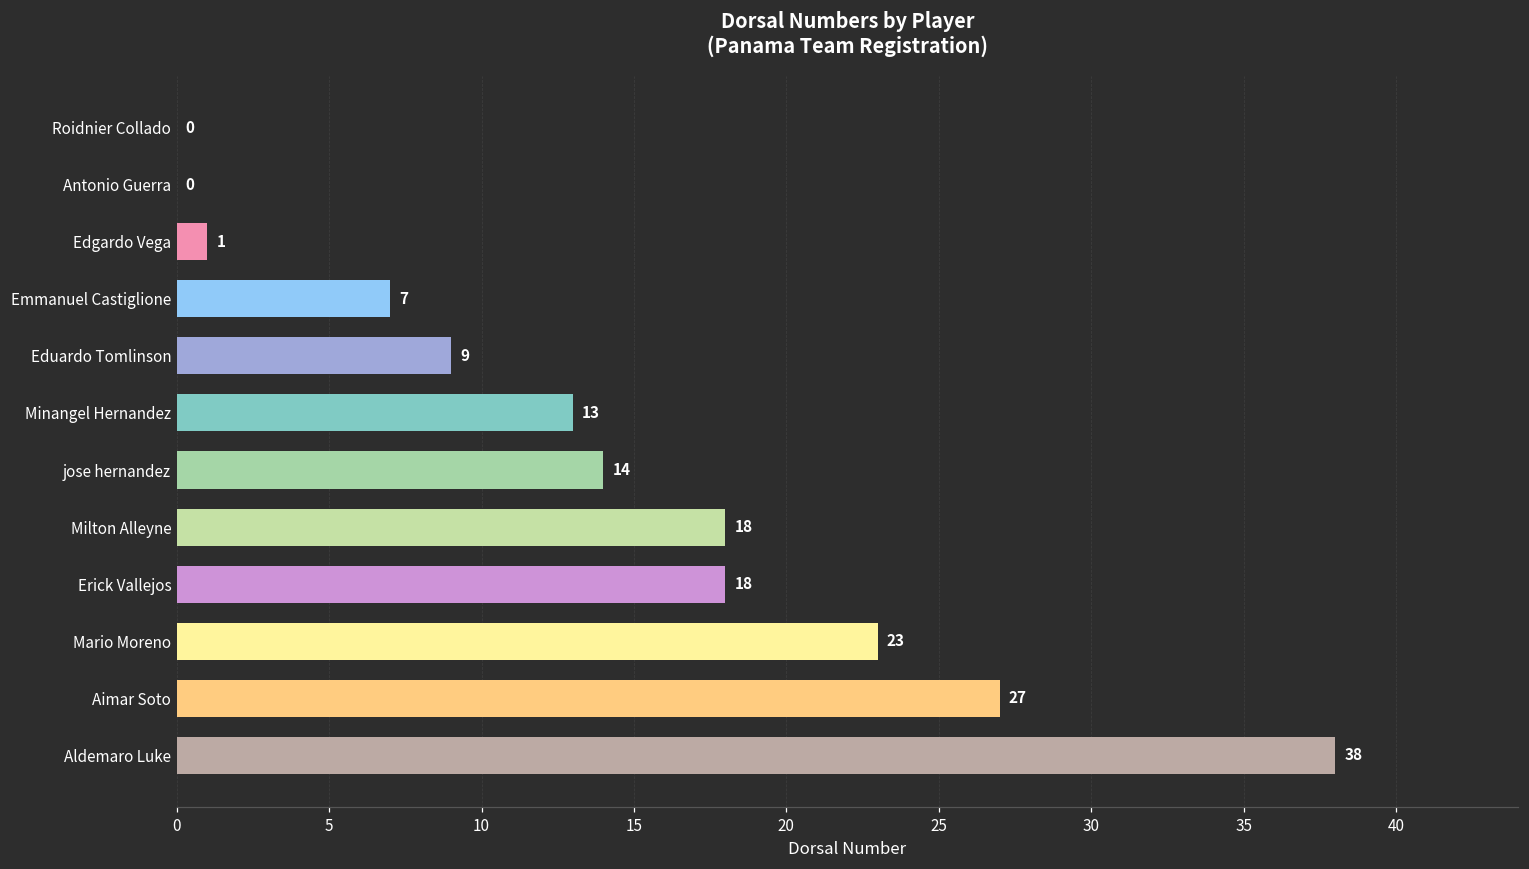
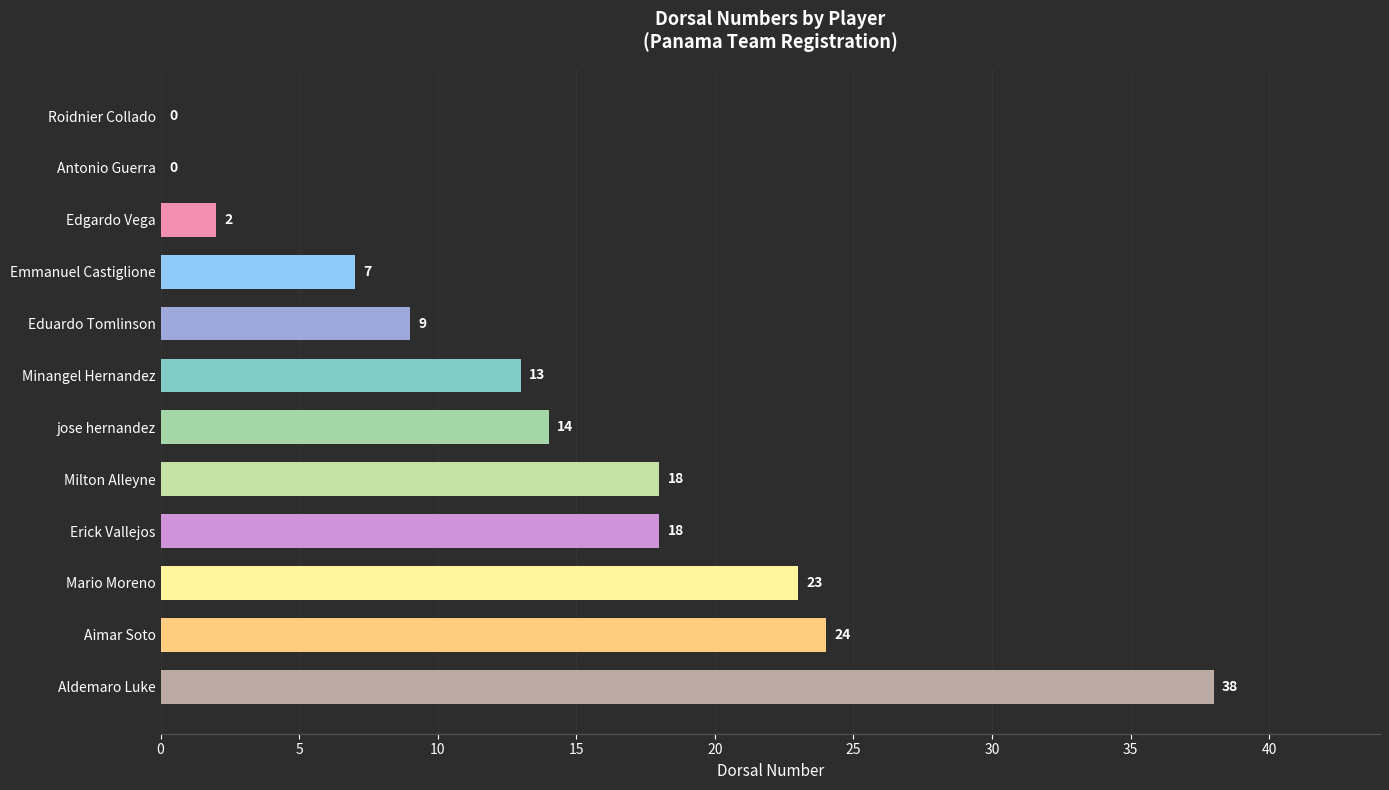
  {
    "Roidnier Collado": 0,
    "Antonio Guerra": 0,
-   "Edgardo Vega": 1,
+   "Edgardo Vega": 2,
    "Emmanuel Castiglione": 7,
    "Eduardo Tomlinson": 9,
    "Minangel Hernandez": 13,
    "jose hernandez": 14,
    "Milton Alleyne": 18,
    "Erick Vallejos": 18,
    "Mario Moreno": 23,
-   "Aimar Soto": 27,
+   "Aimar Soto": 24,
    "Aldemaro Luke": 38
  }
